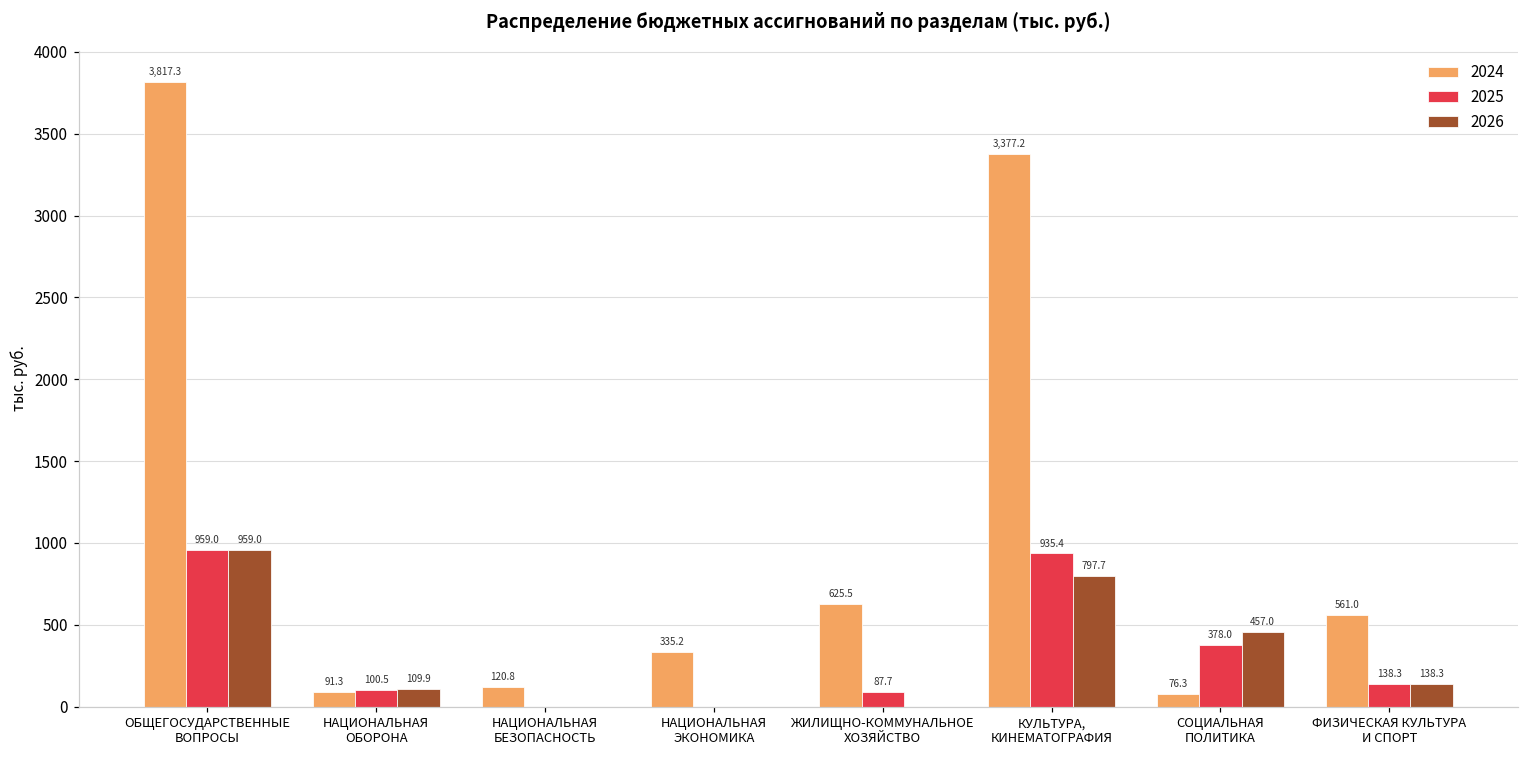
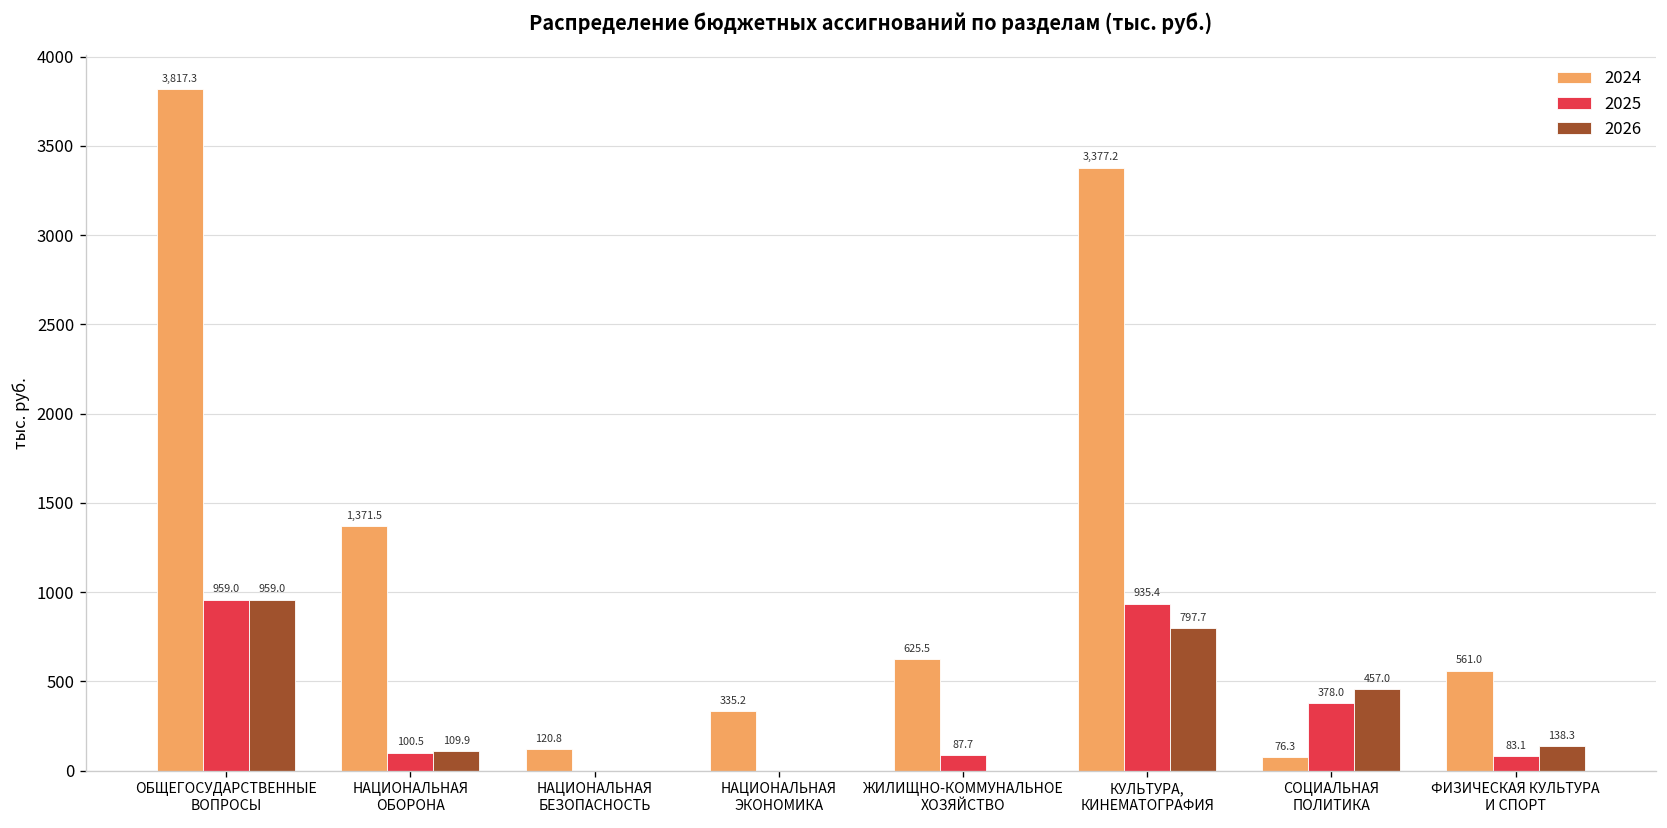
  {
    "2024": {
      "ОБЩЕГОСУДАРСТВЕННЫЕ ВОПРОСЫ": "3,817.3",
-     "НАЦИОНАЛЬНАЯ ОБОРОНА": "91.3",
+     "НАЦИОНАЛЬНАЯ ОБОРОНА": "1,371.5",
      "НАЦИОНАЛЬНАЯ БЕЗОПАСНОСТЬ": "120.8",
      "НАЦИОНАЛЬНАЯ ЭКОНОМИКА": "335.2",
      "ЖИЛИЩНО-КОММУНАЛЬНОЕ ХОЗЯЙСТВО": "625.5",
      "КУЛЬТУРА, КИНЕМАТОГРАФИЯ": "3,377.2",
      "СОЦИАЛЬНАЯ ПОЛИТИКА": "76.3",
      "ФИЗИЧЕСКАЯ КУЛЬТУРА И СПОРТ": "561.0"
    },
    "2025": {
      "ОБЩЕГОСУДАРСТВЕННЫЕ ВОПРОСЫ": "959.0",
      "НАЦИОНАЛЬНАЯ ОБОРОНА": "100.5",
      "ЖИЛИЩНО-КОММУНАЛЬНОЕ ХОЗЯЙСТВО": "87.7",
      "КУЛЬТУРА, КИНЕМАТОГРАФИЯ": "935.4",
      "СОЦИАЛЬНАЯ ПОЛИТИКА": "378.0",
-     "ФИЗИЧЕСКАЯ КУЛЬТУРА И СПОРТ": "138.3"
+     "ФИЗИЧЕСКАЯ КУЛЬТУРА И СПОРТ": "83.1"
    },
    "2026": {
      "ОБЩЕГОСУДАРСТВЕННЫЕ ВОПРОСЫ": "959.0",
      "НАЦИОНАЛЬНАЯ ОБОРОНА": "109.9",
      "КУЛЬТУРА, КИНЕМАТОГРАФИЯ": "797.7",
      "СОЦИАЛЬНАЯ ПОЛИТИКА": "457.0",
      "ФИЗИЧЕСКАЯ КУЛЬТУРА И СПОРТ": "138.3"
    }
  }
